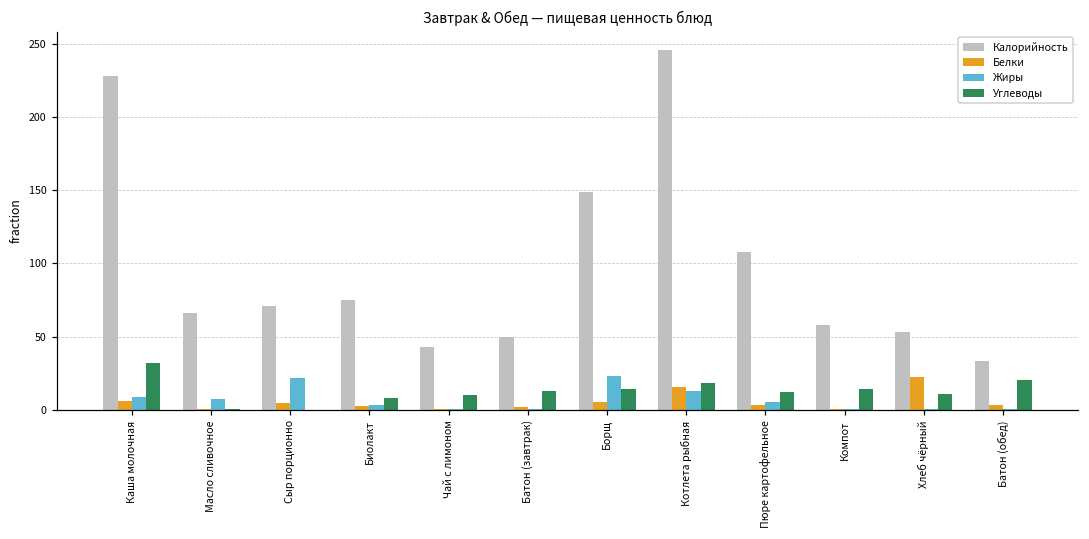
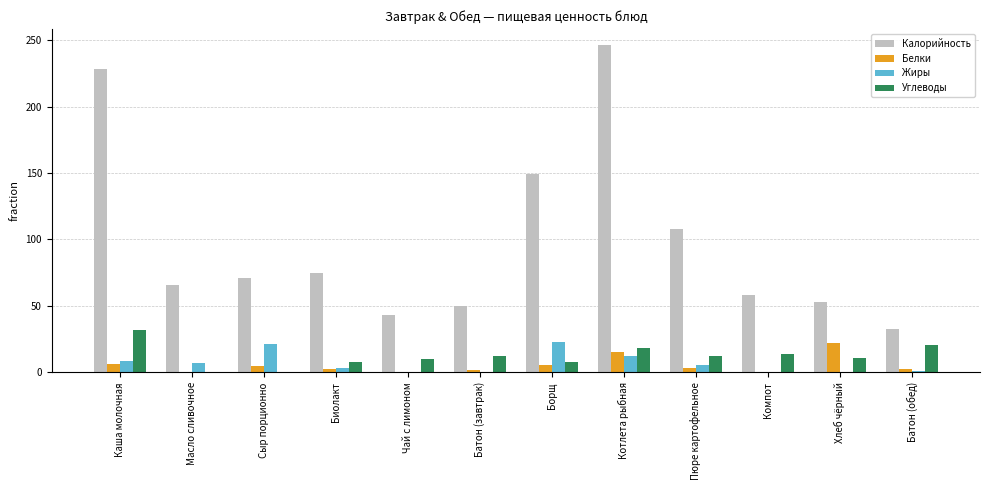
  {
    "Калорийность": {
      "Каша молочная": 228,
      "Масло сливочное": 66,
      "Сыр порционно": 71,
      "Биолакт": 75,
      "Чай с лимоном": 43,
      "Батон (завтрак)": 50,
      "Борщ": 149,
      "Котлета рыбная": 246,
      "Пюре картофельное": 108,
      "Компот": 58,
      "Хлеб чёрный": 53,
      "Батон (обед)": 33
    },
    "Белки": {
      "Каша молочная": 6,
      "Сыр порционно": 5,
      "Биолакт": 3,
      "Борщ": 6,
      "Котлета рыбная": 15,
      "Пюре картофельное": 3,
      "Хлеб чёрный": 22,
      "Батон (обед)": 3
    },
    "Жиры": {
      "Каша молочная": 9,
      "Масло сливочное": 7,
      "Сыр порционно": 22,
      "Биолакт": 3,
      "Борщ": 23,
      "Котлета рыбная": 13,
      "Пюре картофельное": 5
    },
    "Углеводы": {
      "Каша молочная": 32,
      "Сыр порционно": 0,
      "Биолакт": 8,
      "Чай с лимоном": 10,
      "Батон (завтрак)": 13,
-     "Борщ": 14,
+     "Борщ": 8,
      "Котлета рыбная": 18,
      "Пюре картофельное": 12,
      "Компот": 14,
      "Хлеб чёрный": 11,
      "Батон (обед)": 21
    }
  }
